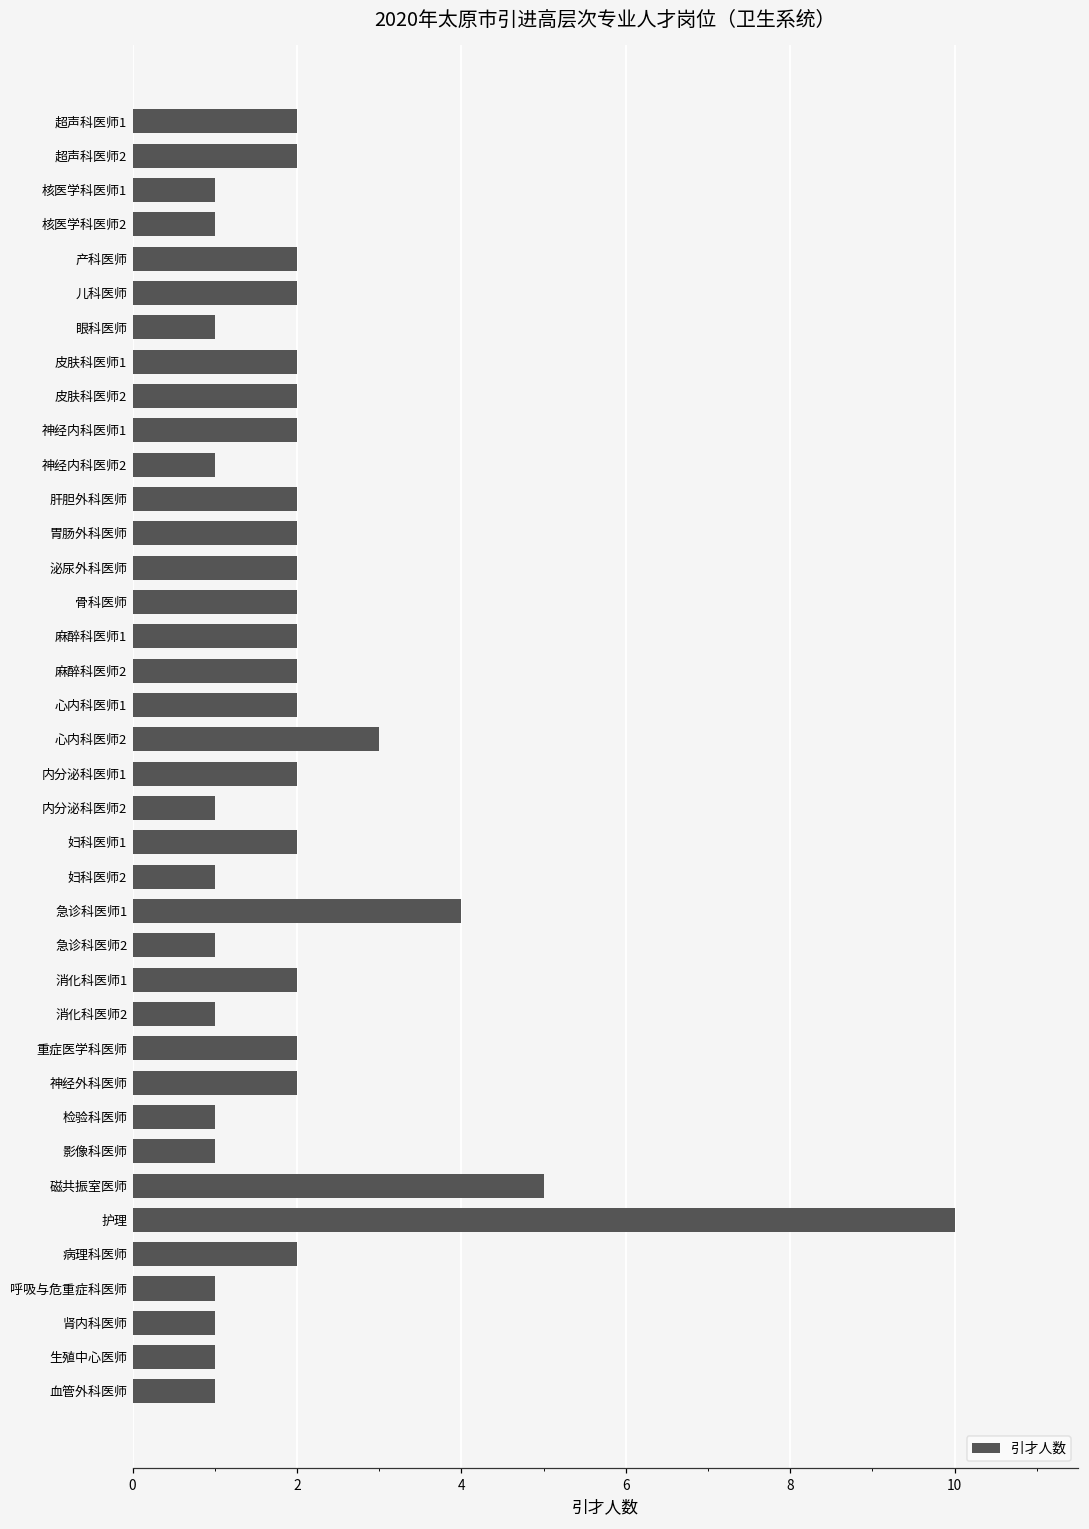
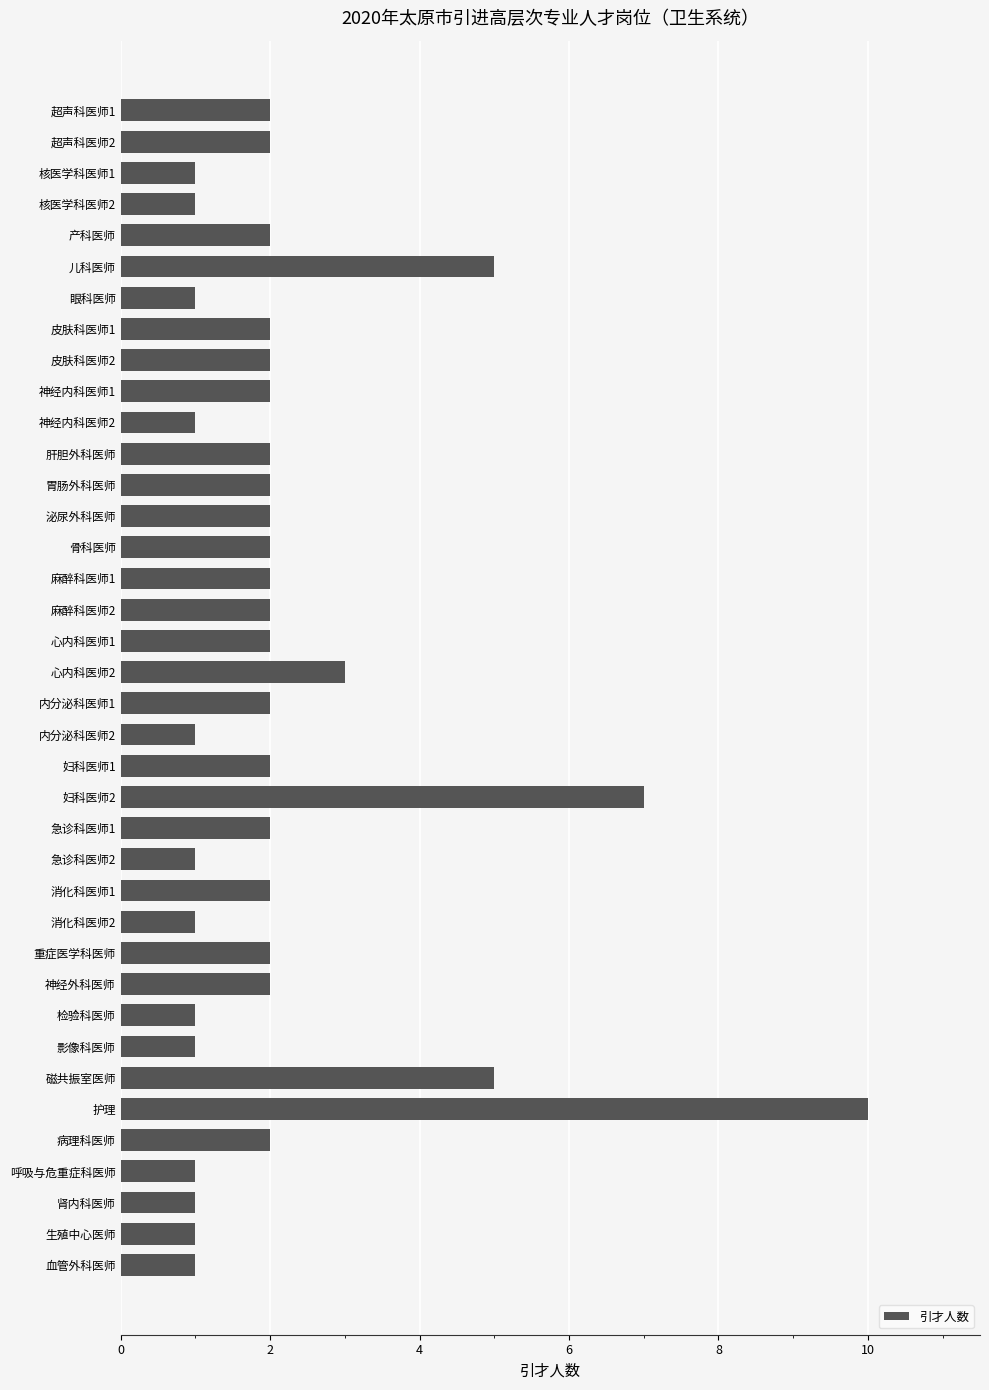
  {
    "超声科医师1": 2,
    "超声科医师2": 2,
    "核医学科医师1": 1,
    "核医学科医师2": 1,
    "产科医师": 2,
-   "儿科医师": 2,
+   "儿科医师": 5,
    "眼科医师": 1,
    "皮肤科医师1": 2,
    "皮肤科医师2": 2,
    "神经内科医师1": 2,
    "神经内科医师2": 1,
    "肝胆外科医师": 2,
    "胃肠外科医师": 2,
    "泌尿外科医师": 2,
    "骨科医师": 2,
    "麻醉科医师1": 2,
    "麻醉科医师2": 2,
    "心内科医师1": 2,
    "心内科医师2": 3,
    "内分泌科医师1": 2,
    "内分泌科医师2": 1,
    "妇科医师1": 2,
-   "妇科医师2": 1,
-   "急诊科医师1": 4,
+   "妇科医师2": 7,
+   "急诊科医师1": 2,
    "急诊科医师2": 1,
    "消化科医师1": 2,
    "消化科医师2": 1,
    "重症医学科医师": 2,
    "神经外科医师": 2,
    "检验科医师": 1,
    "影像科医师": 1,
    "磁共振室医师": 5,
    "护理": 10,
    "病理科医师": 2,
    "呼吸与危重症科医师": 1,
    "肾内科医师": 1,
    "生殖中心医师": 1,
    "血管外科医师": 1
  }
